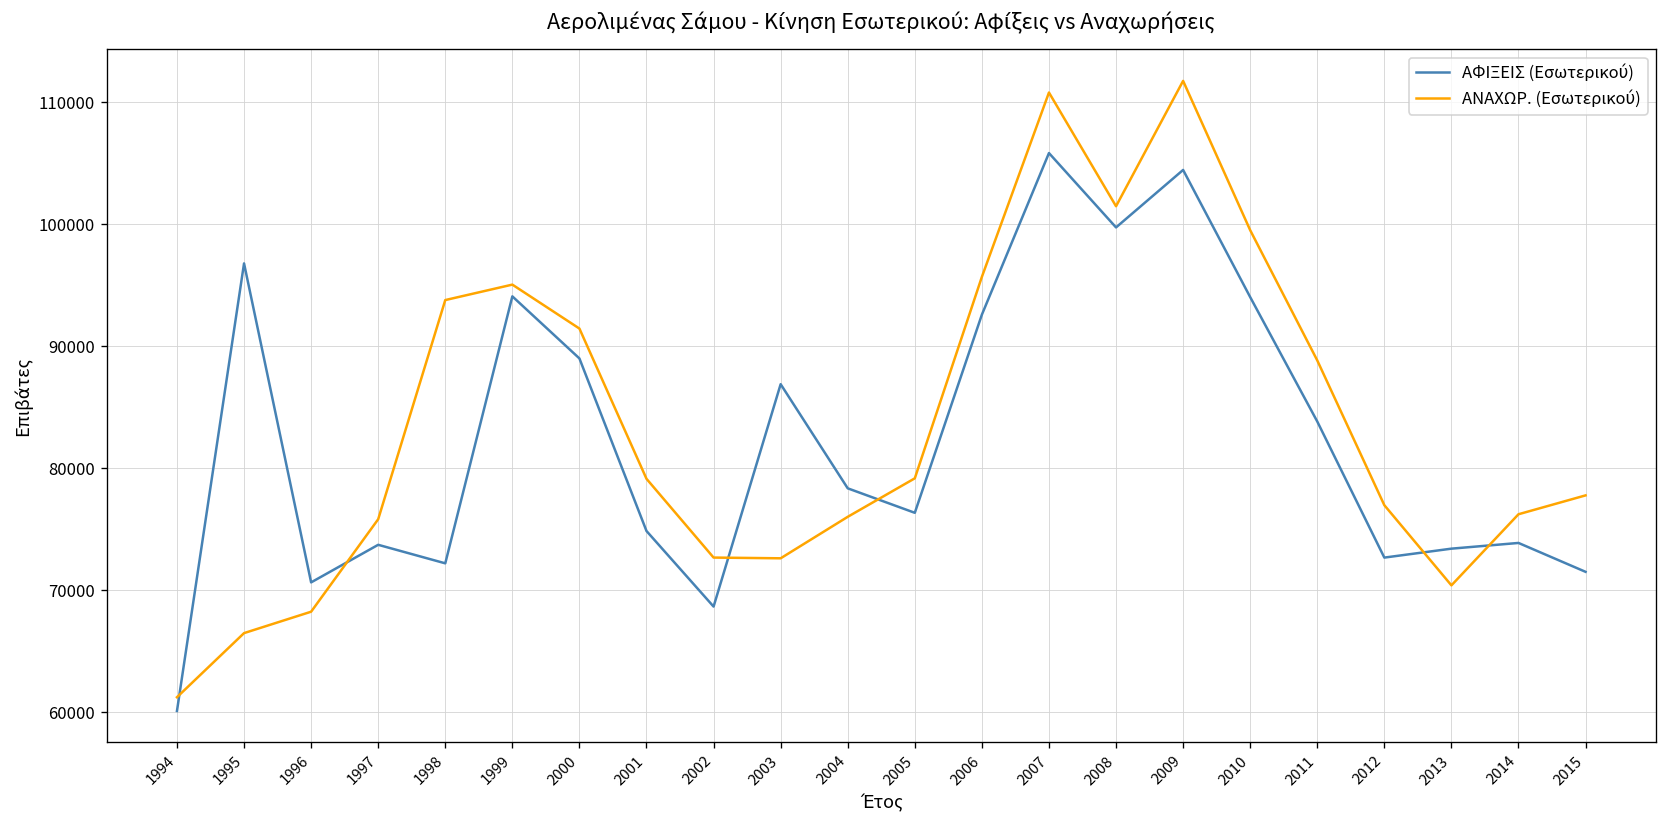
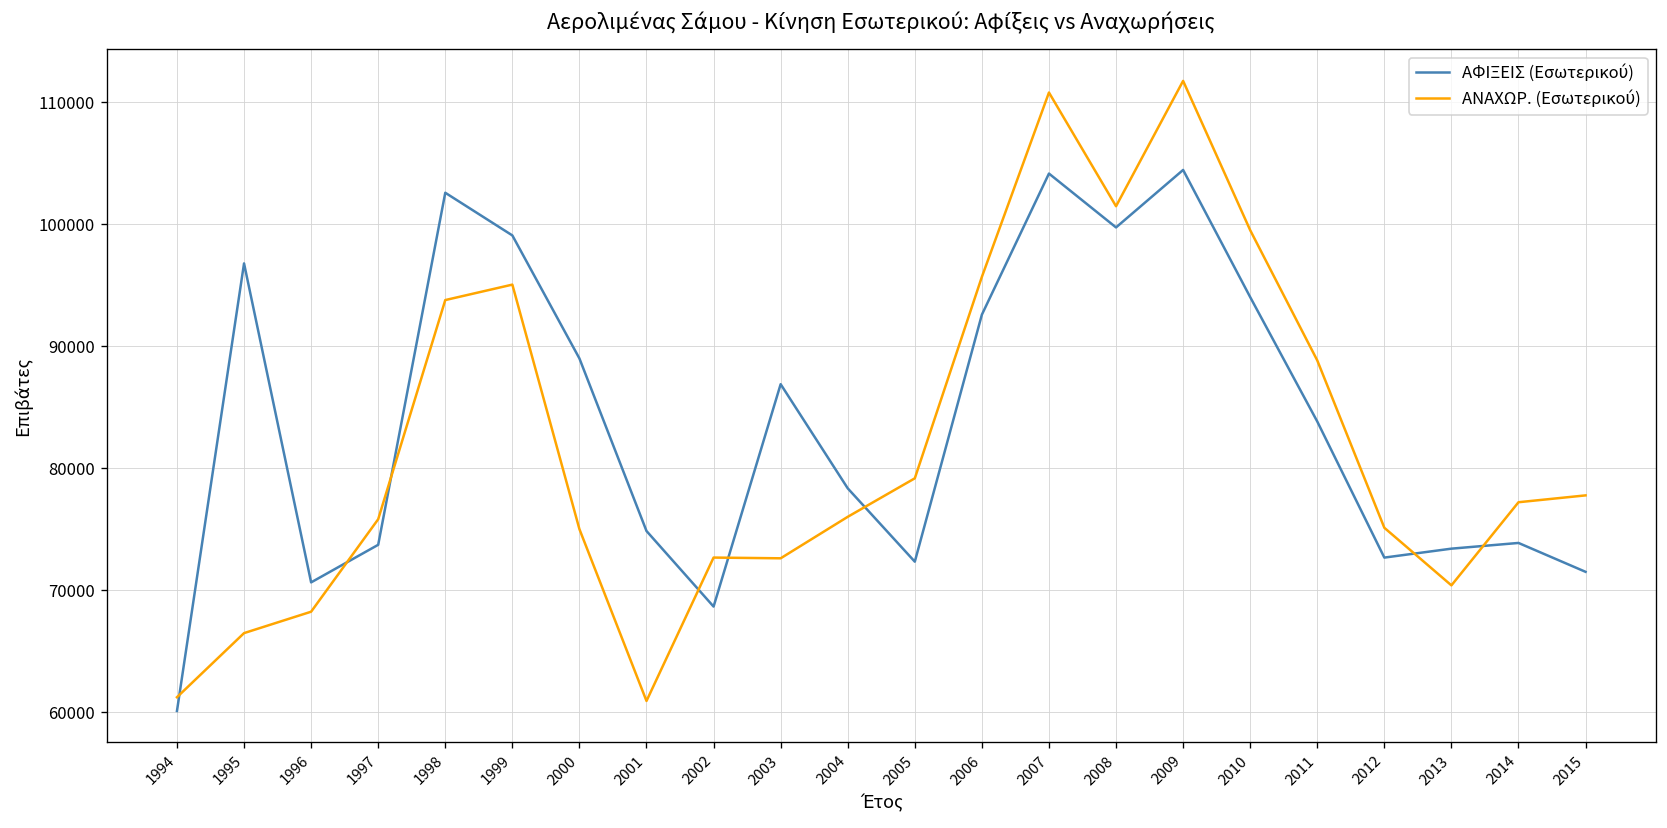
  {
    "ΑΦΙΞΕΙΣ (Εσωτερικού)": {
      "1994": 60100,
      "1995": 96800,
      "1996": 70700,
      "1997": 73700,
-     "1998": 72200,
-     "1999": 94100,
+     "1998": 102600,
+     "1999": 99100,
      "2000": 89000,
      "2001": 74900,
      "2002": 68700,
      "2003": 86900,
      "2004": 78400,
-     "2005": 76400,
+     "2005": 72400,
      "2006": 92600,
-     "2007": 105800,
+     "2007": 104100,
      "2008": 99700,
      "2009": 104400,
      "2010": 94000,
      "2011": 83800,
      "2012": 72700,
      "2013": 73400,
      "2014": 73900,
      "2015": 71500
    },
    "ΑΝΑΧΩΡ. (Εσωτερικού)": {
      "1994": 61200,
      "1995": 66500,
      "1996": 68300,
      "1997": 75800,
      "1998": 93800,
      "1999": 95000,
-     "2000": 91400,
-     "2001": 79100,
+     "2000": 75000,
+     "2001": 60900,
      "2002": 72700,
      "2003": 72600,
      "2004": 76000,
      "2005": 79200,
      "2006": 95700,
      "2007": 110800,
      "2008": 101500,
      "2009": 111700,
      "2010": 99500,
      "2011": 88800,
-     "2012": 77000,
+     "2012": 75100,
      "2013": 70400,
-     "2014": 76200,
+     "2014": 77200,
      "2015": 77800
    }
  }
